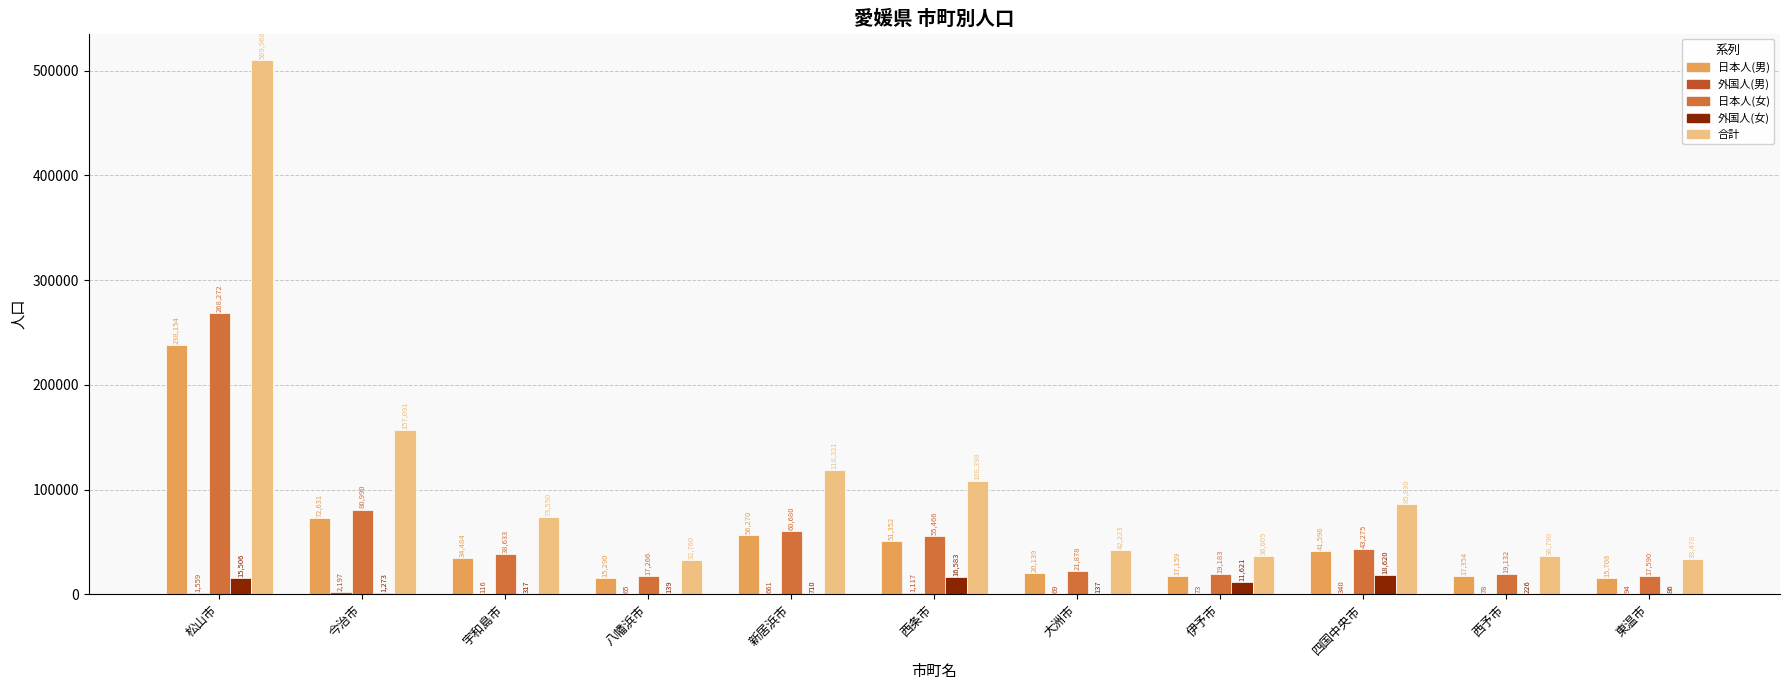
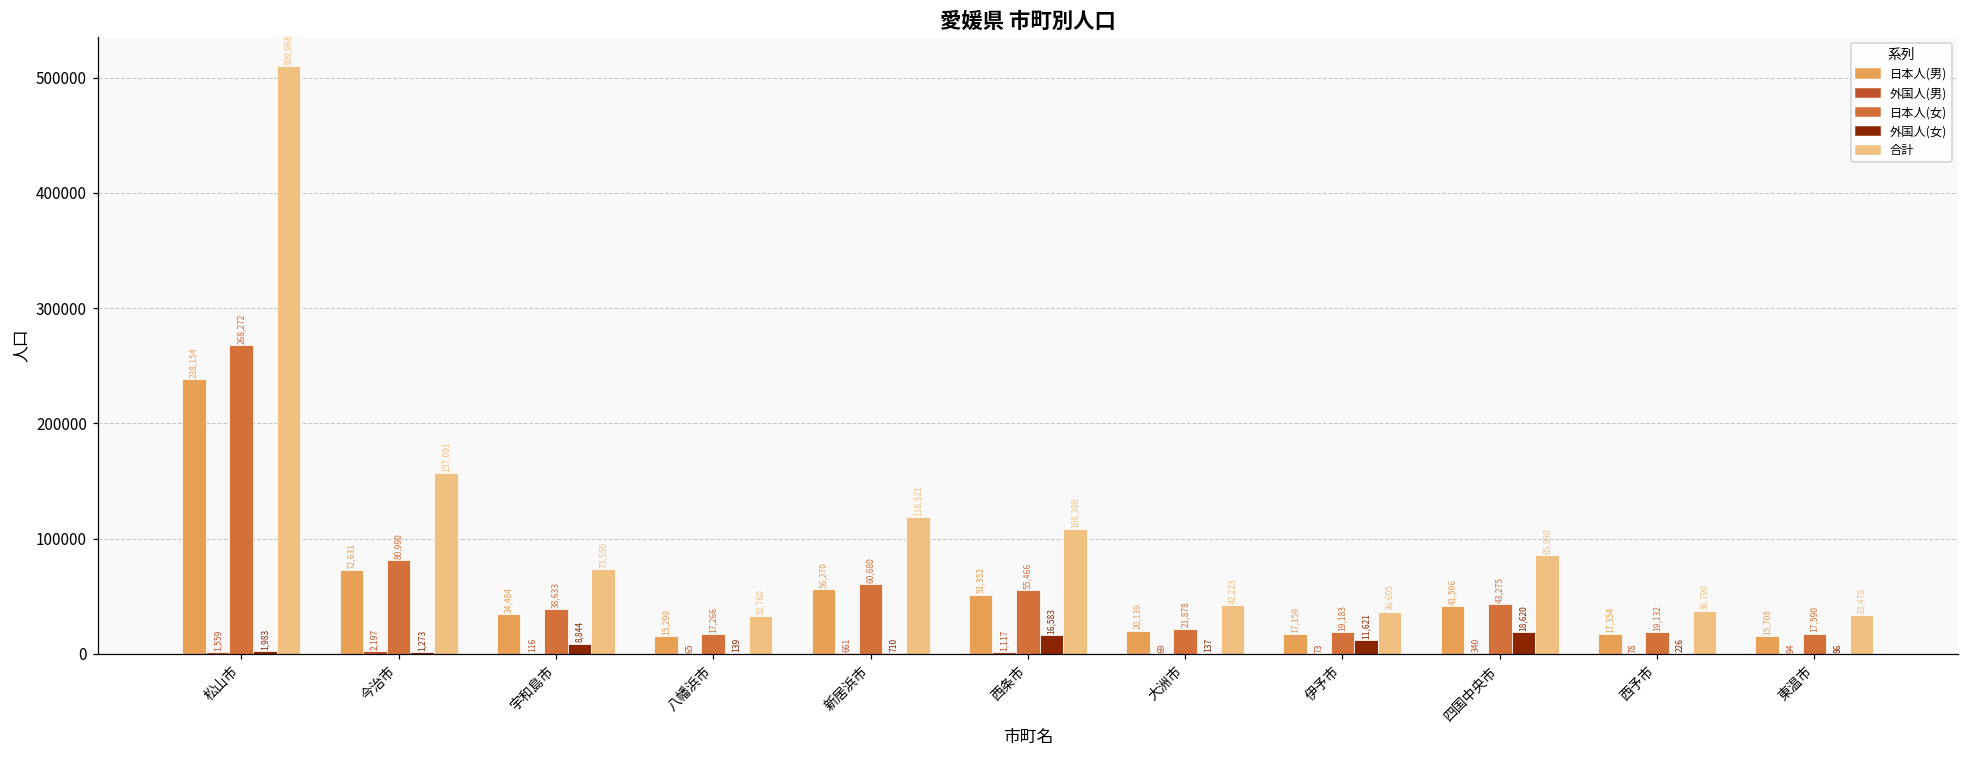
  {
    "外国人(女)": {
-     "松山市": "15,506",
+     "松山市": "1,983",
      "今治市": "1,273",
-     "宇和島市": "317",
+     "宇和島市": "8,844",
      "八幡浜市": "139",
      "新居浜市": "710",
      "西条市": "16,583",
      "大洲市": "137",
      "伊予市": "11,621",
      "四国中央市": "18,620",
      "西予市": "226",
      "東温市": "86"
    }
  }
